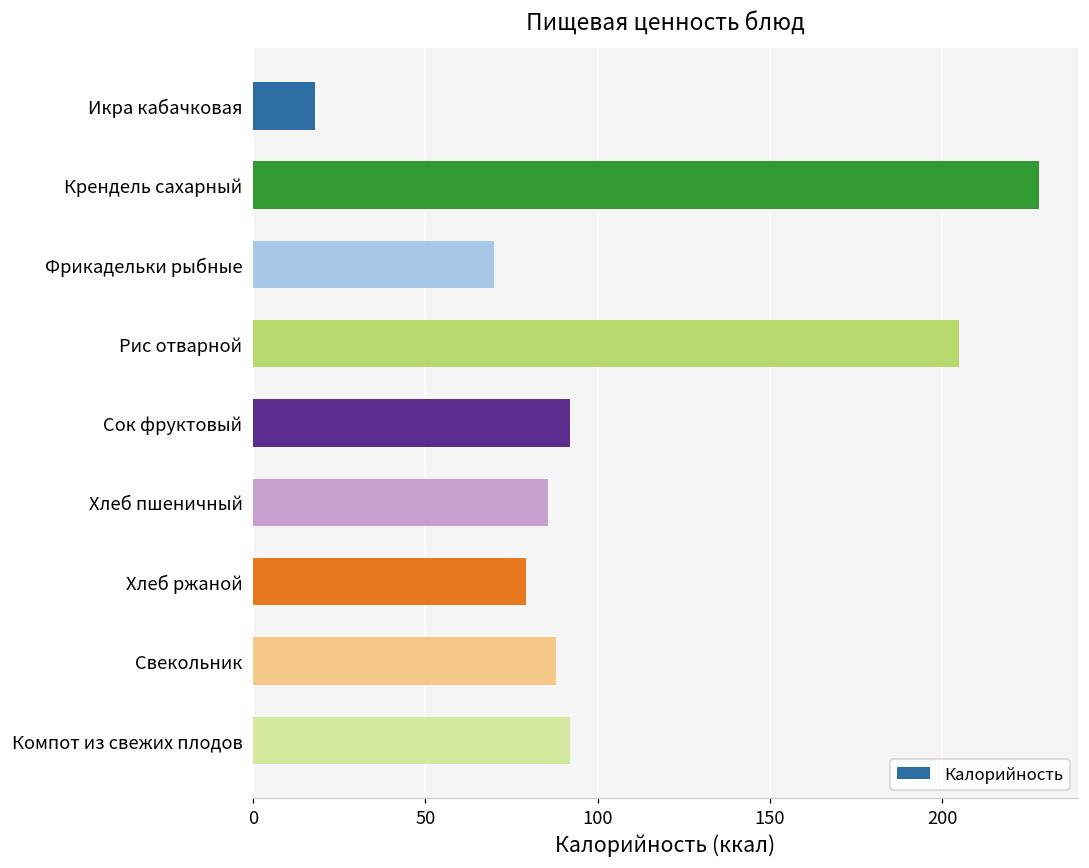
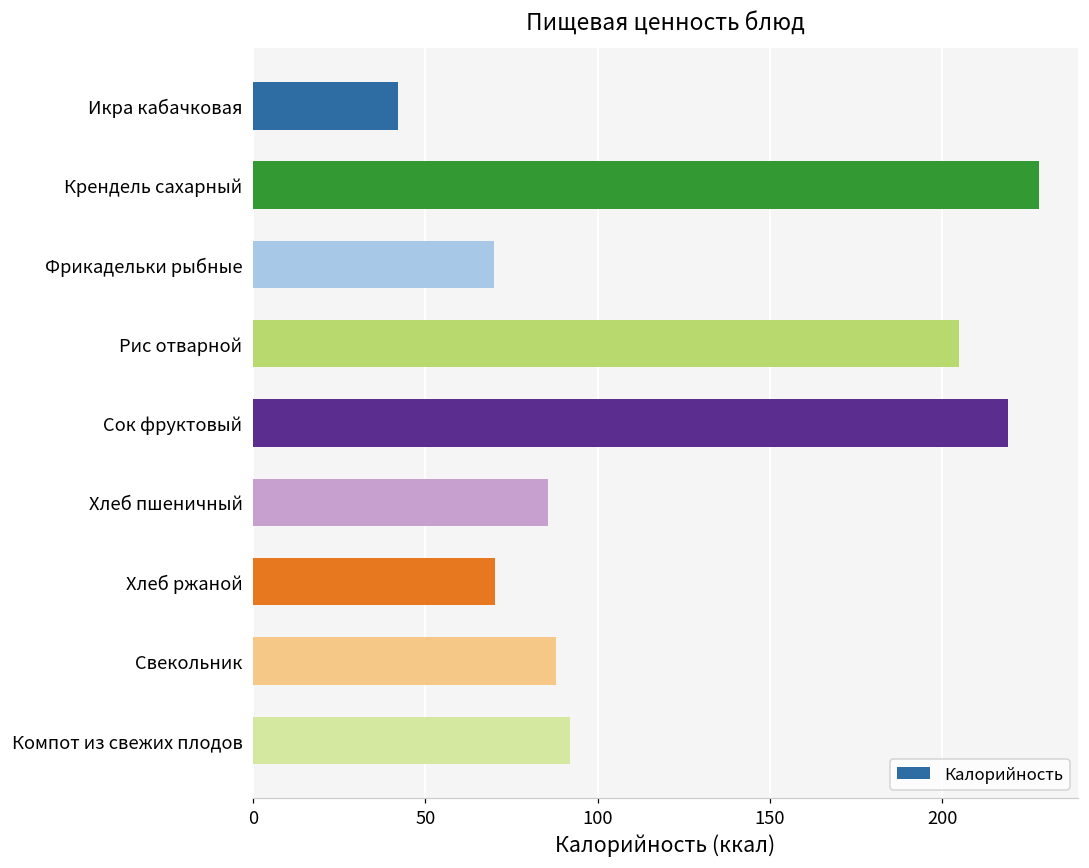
  {
-   "Икра кабачковая": 18,
+   "Икра кабачковая": 42,
    "Крендель сахарный": 228,
    "Фрикадельки рыбные": 70,
    "Рис отварной": 205,
-   "Сок фруктовый": 92,
+   "Сок фруктовый": 219,
    "Хлеб пшеничный": 86,
-   "Хлеб ржаной": 79,
+   "Хлеб ржаной": 70,
    "Свекольник": 88,
    "Компот из свежих плодов": 92
  }
